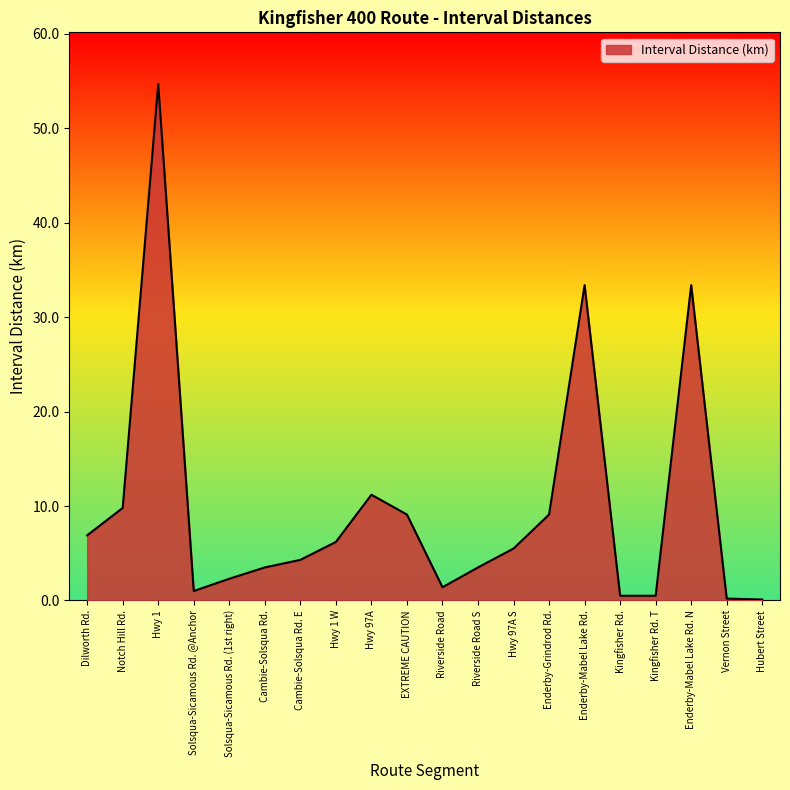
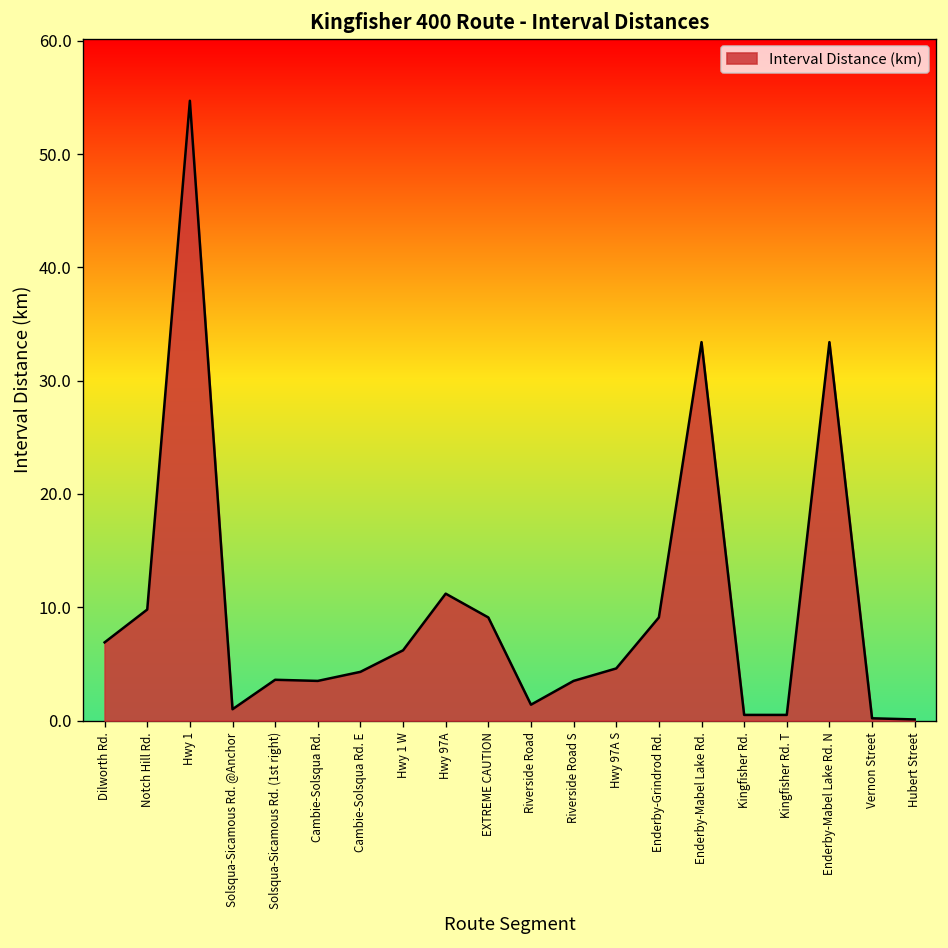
  {
    "Dilworth Rd.": 7,
    "Notch Hill Rd.": 10,
    "Hwy 1": 55,
    "Solsqua-Sicamous Rd. @Anchor": 1,
-   "Solsqua-Sicamous Rd. (1st right)": 2,
+   "Solsqua-Sicamous Rd. (1st right)": 4,
    "Cambie-Solsqua Rd.": 4,
    "Cambie-Solsqua Rd. E": 4,
    "Hwy 1 W": 6,
    "Hwy 97A": 11,
    "EXTREME CAUTION": 9,
    "Riverside Road": 1,
    "Riverside Road S": 4,
-   "Hwy 97A S": 6,
+   "Hwy 97A S": 5,
    "Enderby-Grindrod Rd.": 9,
    "Enderby-Mabel Lake Rd.": 33,
    "Kingfisher Rd.": 1,
    "Kingfisher Rd. T": 1,
    "Enderby-Mabel Lake Rd. N": 33,
    "Vernon Street": 0,
    "Hubert Street": 0
  }
